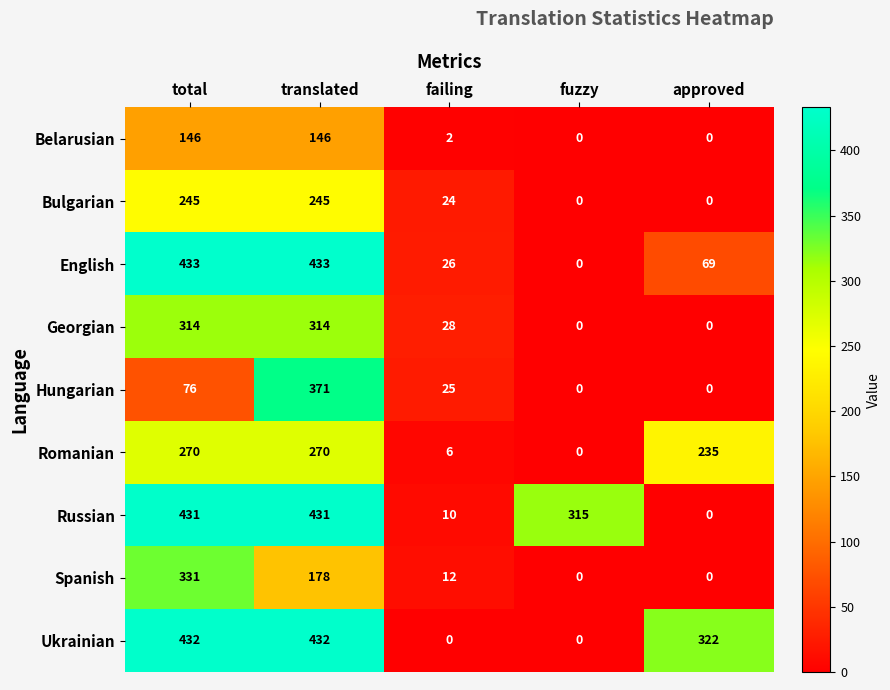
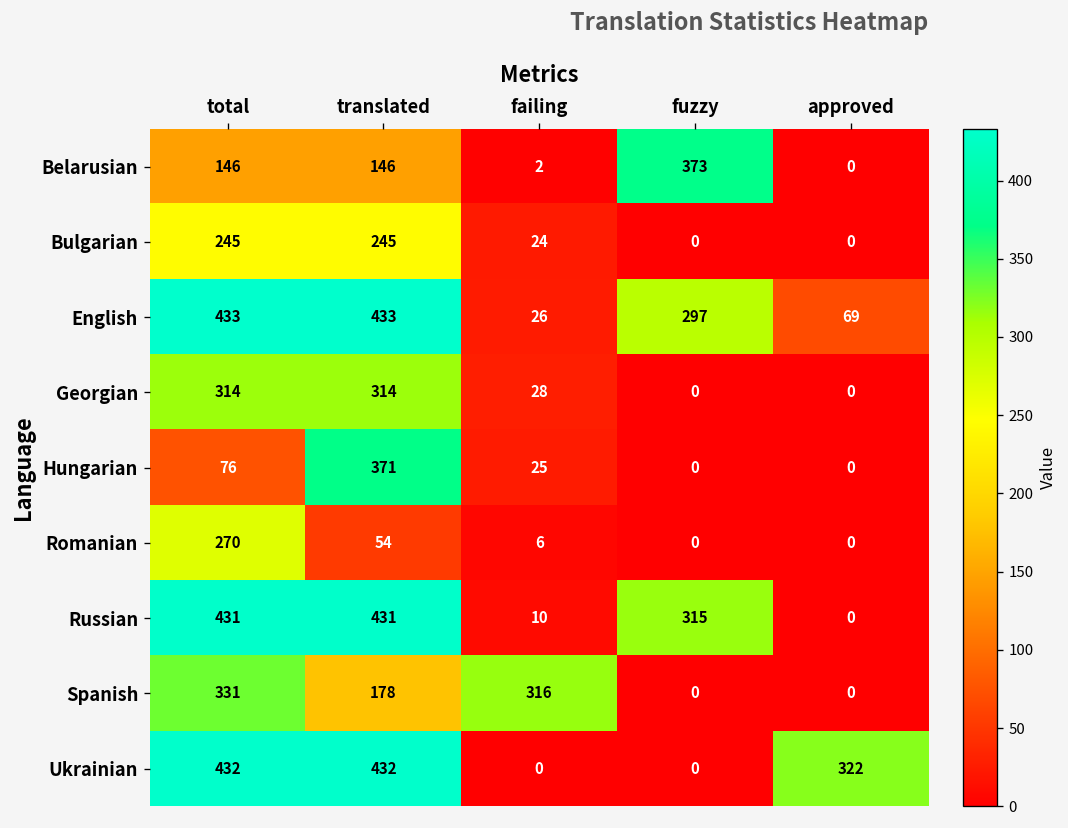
  {
    "Belarusian": {
      "total": 146,
      "translated": 146,
      "failing": 2,
-     "fuzzy": 0,
+     "fuzzy": 373,
      "approved": 0
    },
    "Bulgarian": {
      "total": 245,
      "translated": 245,
      "failing": 24,
      "fuzzy": 0,
      "approved": 0
    },
    "English": {
      "total": 433,
      "translated": 433,
      "failing": 26,
-     "fuzzy": 0,
+     "fuzzy": 297,
      "approved": 69
    },
    "Georgian": {
      "total": 314,
      "translated": 314,
      "failing": 28,
      "fuzzy": 0,
      "approved": 0
    },
    "Hungarian": {
      "total": 76,
      "translated": 371,
      "failing": 25,
      "fuzzy": 0,
      "approved": 0
    },
    "Romanian": {
      "total": 270,
-     "translated": 270,
+     "translated": 54,
      "failing": 6,
      "fuzzy": 0,
-     "approved": 235
+     "approved": 0
    },
    "Russian": {
      "total": 431,
      "translated": 431,
      "failing": 10,
      "fuzzy": 315,
      "approved": 0
    },
    "Spanish": {
      "total": 331,
      "translated": 178,
-     "failing": 12,
+     "failing": 316,
      "fuzzy": 0,
      "approved": 0
    },
    "Ukrainian": {
      "total": 432,
      "translated": 432,
      "failing": 0,
      "fuzzy": 0,
      "approved": 322
    }
  }
